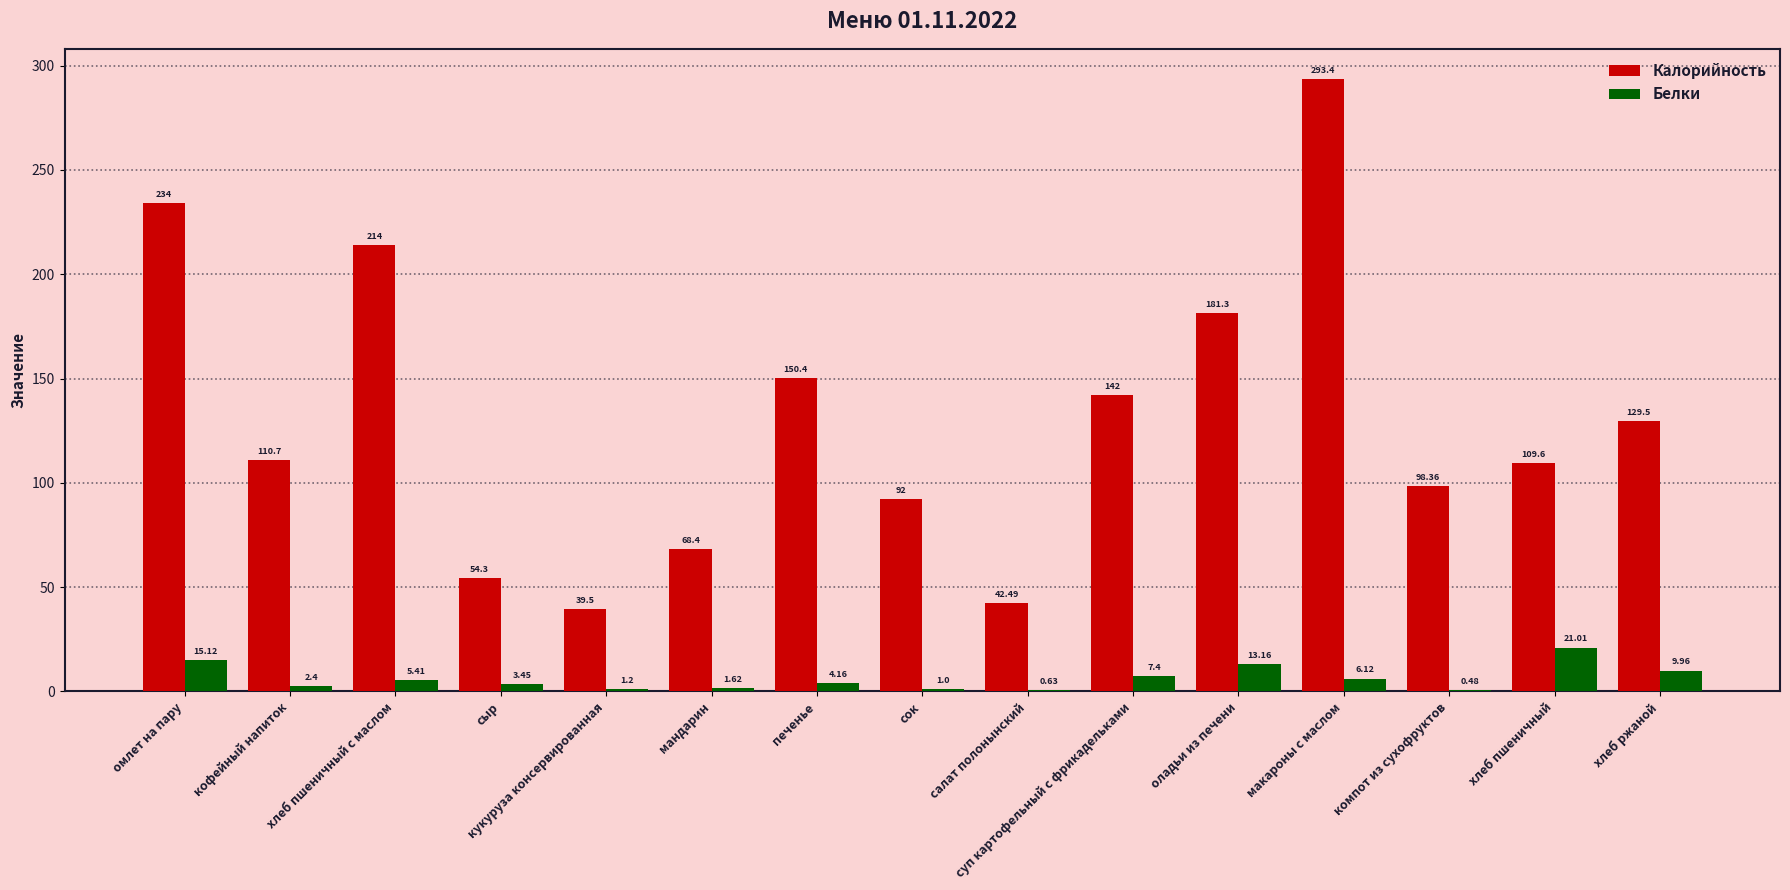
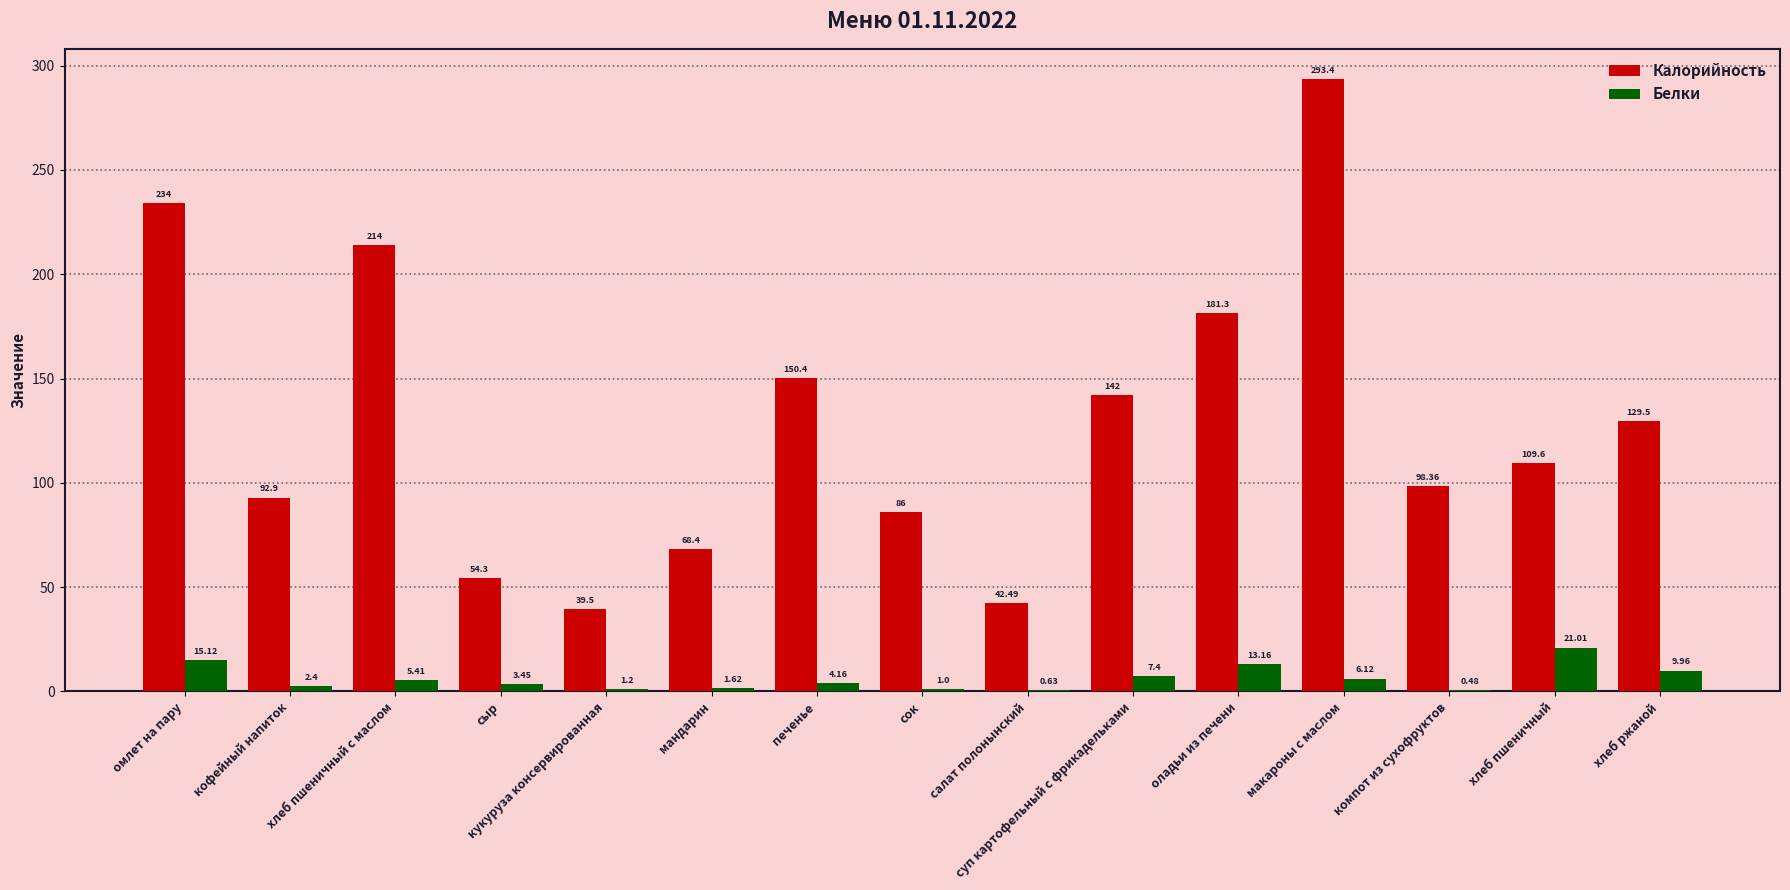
  {
    "Калорийность": {
      "омлет на пару": 234,
-     "кофейный напиток": 110.7,
+     "кофейный напиток": 92.9,
      "хлеб пшеничный с маслом": 214,
      "сыр": 54.3,
      "кукуруза консервированная": 39.5,
      "мандарин": 68.4,
      "печенье": 150.4,
-     "сок": 92,
+     "сок": 86,
      "салат полонынский": 42.49,
      "суп картофельный с фрикадельками": 142,
      "оладьи из печени": 181.3,
      "макароны с маслом": 293.4,
      "компот из сухофруктов": 98.36,
      "хлеб пшеничный": 109.6,
      "хлеб ржаной": 129.5
    },
    "Белки": {
      "омлет на пару": 15.12,
      "кофейный напиток": 2.4,
      "хлеб пшеничный с маслом": 5.41,
      "сыр": 3.45,
      "кукуруза консервированная": 1.2,
      "мандарин": 1.62,
      "печенье": 4.16,
      "сок": 1.0,
      "салат полонынский": 0.63,
      "суп картофельный с фрикадельками": 7.4,
      "оладьи из печени": 13.16,
      "макароны с маслом": 6.12,
      "компот из сухофруктов": 0.48,
      "хлеб пшеничный": 21.01,
      "хлеб ржаной": 9.96
    }
  }
